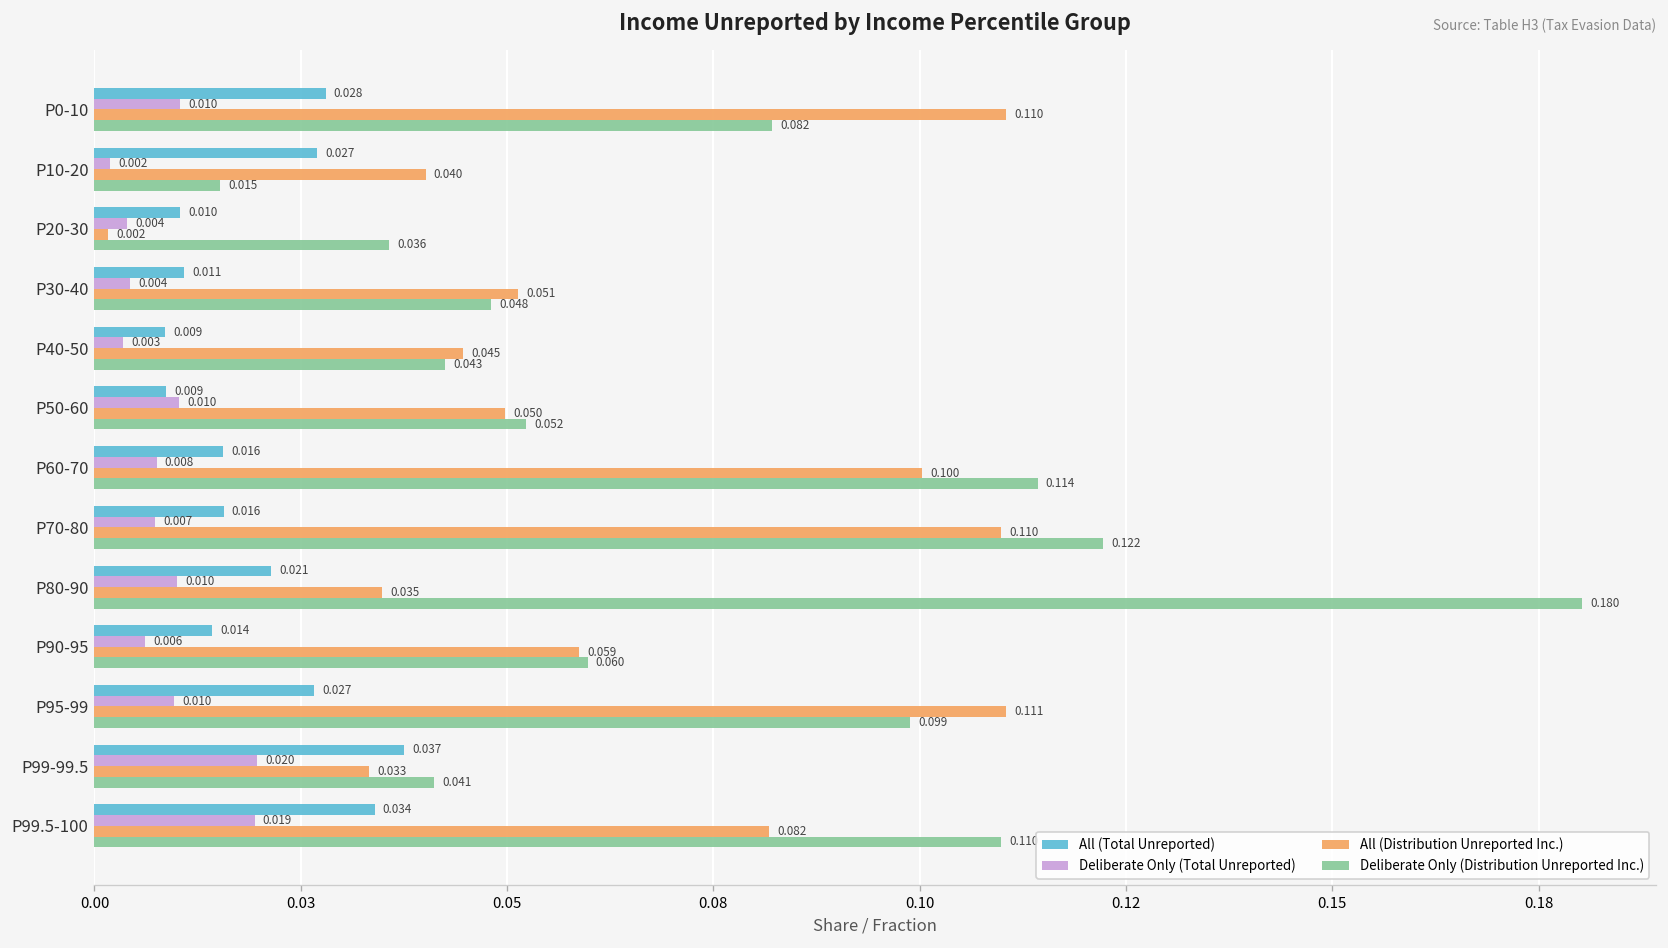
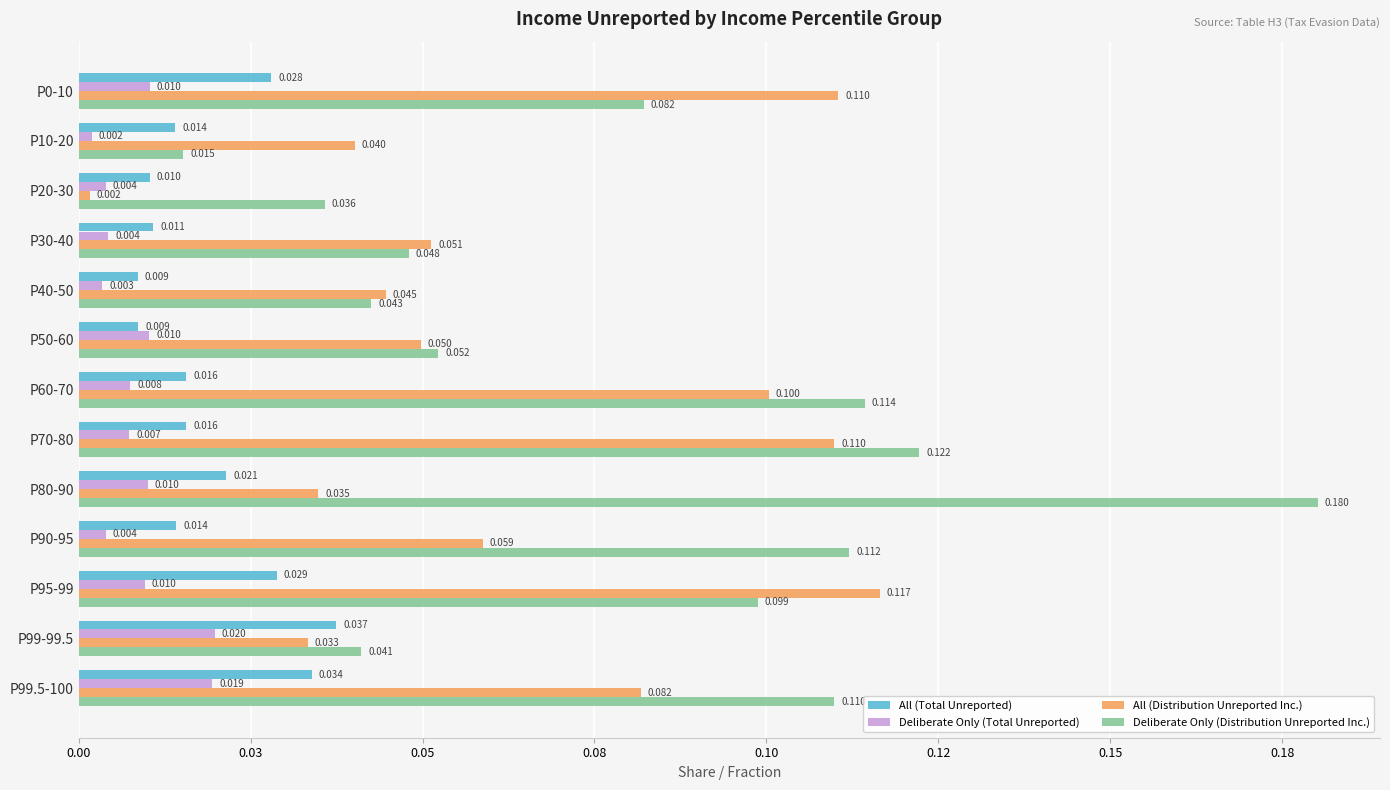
  {
    "All (Total Unreported)": {
      "P0-10": 0.028,
-     "P10-20": 0.027,
+     "P10-20": 0.014,
      "P20-30": 0.010,
      "P30-40": 0.011,
      "P40-50": 0.009,
      "P50-60": 0.009,
      "P60-70": 0.016,
      "P70-80": 0.016,
      "P80-90": 0.021,
      "P90-95": 0.014,
-     "P95-99": 0.027,
+     "P95-99": 0.029,
      "P99-99.5": 0.037,
      "P99.5-100": 0.034
    },
    "Deliberate Only (Total Unreported)": {
      "P0-10": 0.010,
      "P10-20": 0.002,
      "P20-30": 0.004,
      "P30-40": 0.004,
      "P40-50": 0.003,
      "P50-60": 0.010,
      "P60-70": 0.008,
      "P70-80": 0.007,
      "P80-90": 0.010,
-     "P90-95": 0.006,
+     "P90-95": 0.004,
      "P95-99": 0.010,
      "P99-99.5": 0.020,
      "P99.5-100": 0.019
    },
    "All (Distribution Unreported Inc.)": {
      "P0-10": 0.110,
      "P10-20": 0.040,
      "P20-30": 0.002,
      "P30-40": 0.051,
      "P40-50": 0.045,
      "P50-60": 0.050,
      "P60-70": 0.100,
      "P70-80": 0.110,
      "P80-90": 0.035,
      "P90-95": 0.059,
-     "P95-99": 0.111,
+     "P95-99": 0.117,
      "P99-99.5": 0.033,
      "P99.5-100": 0.082
    },
    "Deliberate Only (Distribution Unreported Inc.)": {
      "P0-10": 0.082,
      "P10-20": 0.015,
      "P20-30": 0.036,
      "P30-40": 0.048,
      "P40-50": 0.043,
      "P50-60": 0.052,
      "P60-70": 0.114,
      "P70-80": 0.122,
      "P80-90": 0.180,
-     "P90-95": 0.060,
+     "P90-95": 0.112,
      "P95-99": 0.099,
      "P99-99.5": 0.041
    }
  }
